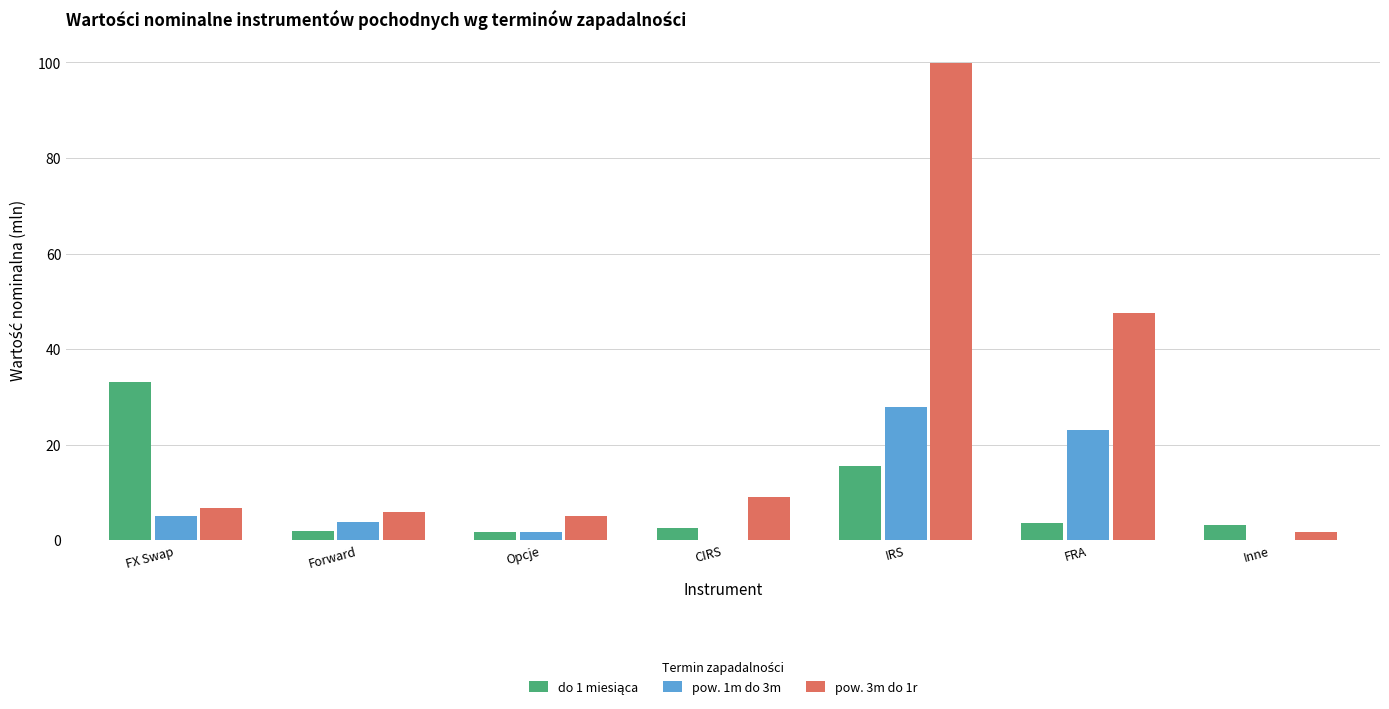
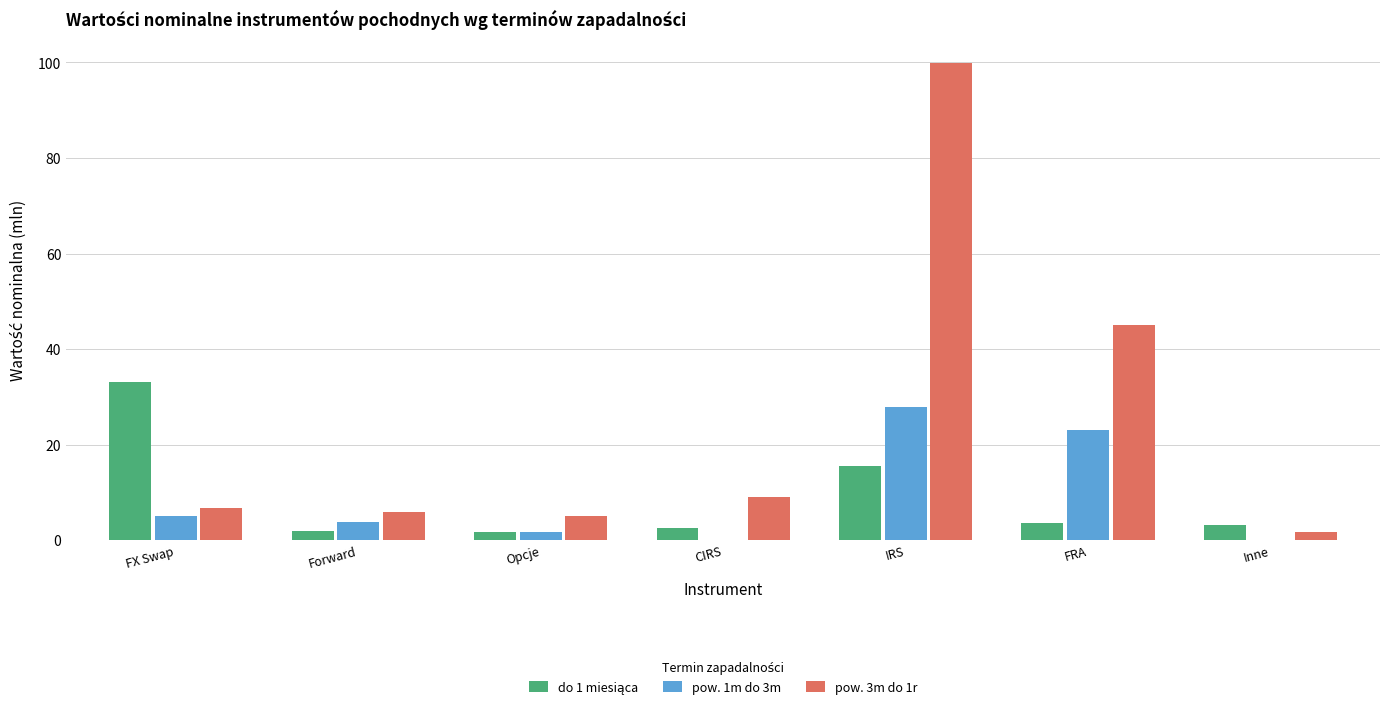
  {
    "do 1 miesiąca": {
      "FX Swap": 33,
      "Forward": 2,
      "Opcje": 2,
      "CIRS": 3,
      "IRS": 16,
      "FRA": 4,
      "Inne": 3
    },
    "pow. 1m do 3m": {
      "FX Swap": 5,
      "Forward": 4,
      "Opcje": 2,
      "CIRS": 0,
      "IRS": 28,
      "FRA": 23
    },
    "pow. 3m do 1r": {
      "FX Swap": 7,
      "Forward": 6,
      "Opcje": 5,
      "CIRS": 9,
      "IRS": 100,
-     "FRA": 48,
+     "FRA": 45,
      "Inne": 2
    }
  }
